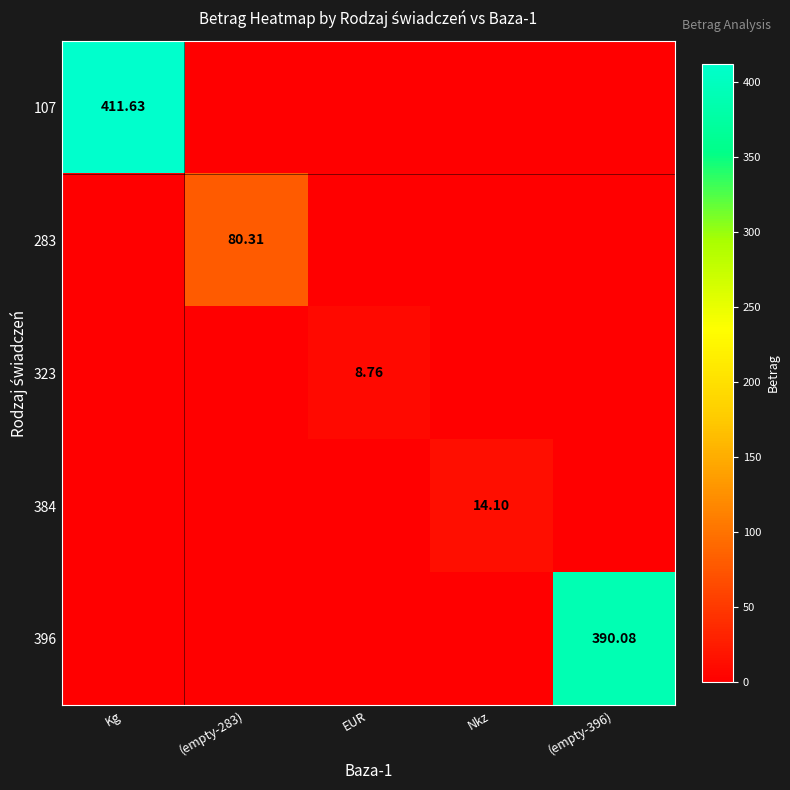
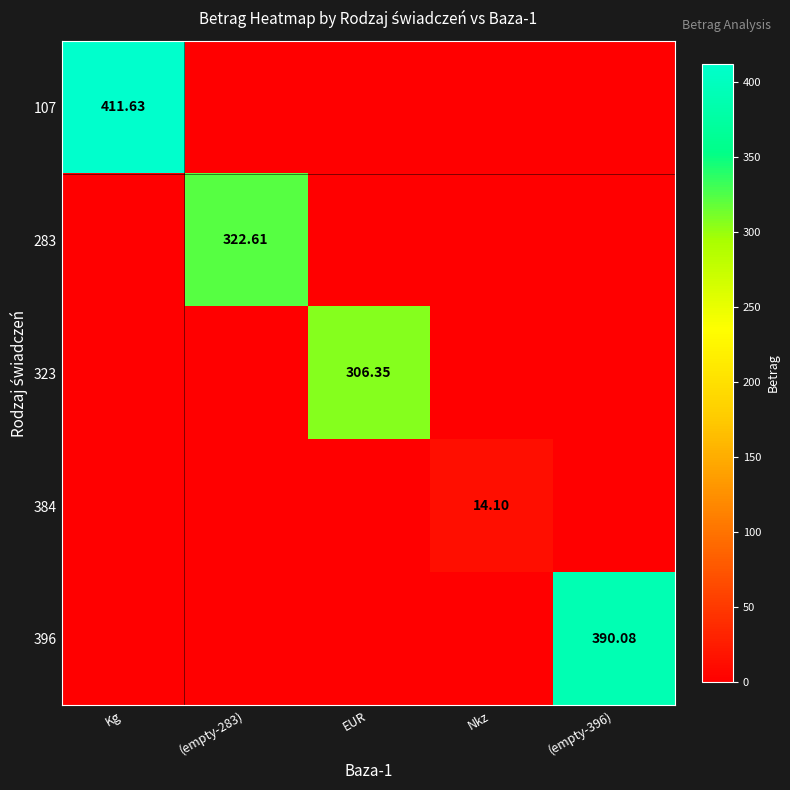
  {
    "107": {
      "Kg": 411.63
    },
    "283": {
-     "(empty-283)": 80.31
+     "(empty-283)": 322.61
    },
    "323": {
-     "EUR": 8.76
+     "EUR": 306.35
    },
    "384": {
      "Nkz": 14.10
    },
    "396": {
      "(empty-396)": 390.08
    }
  }
